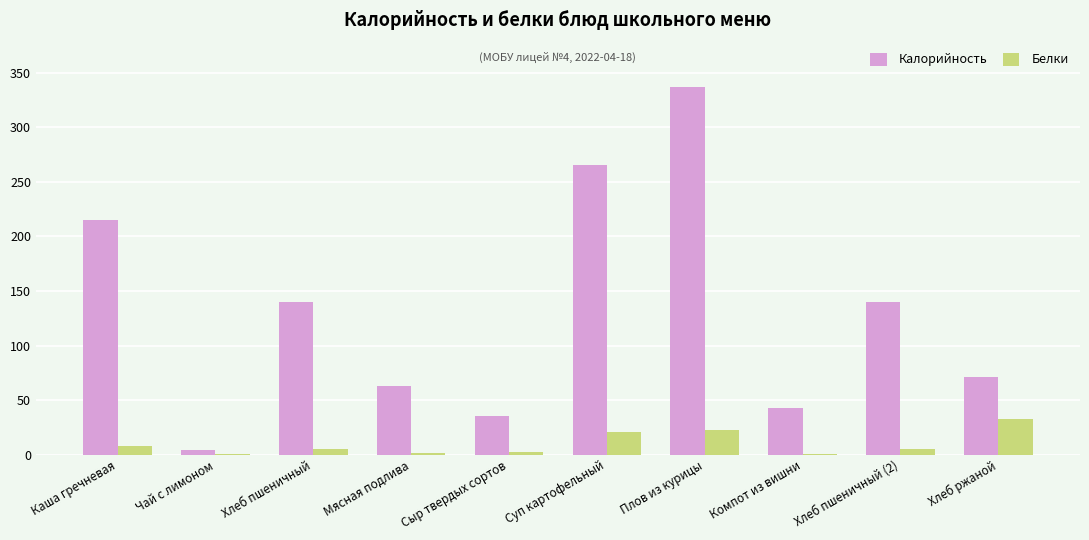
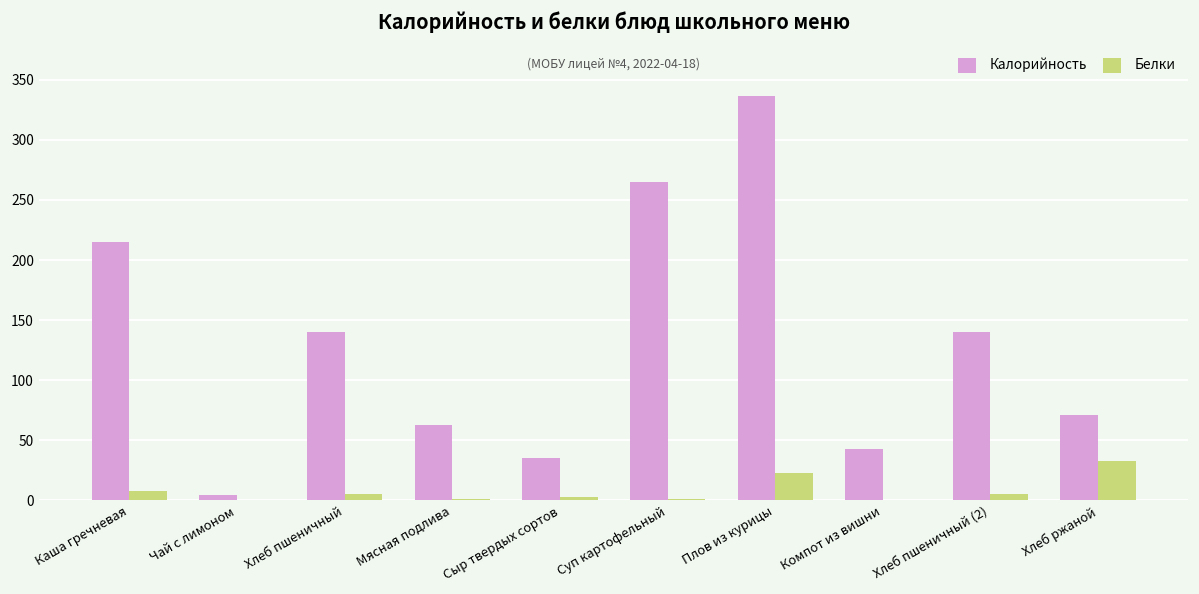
  {
    "Калорийность": {
      "Каша гречневая": 215,
      "Чай с лимоном": 4,
      "Хлеб пшеничный": 140,
      "Мясная подлива": 63,
      "Сыр твердых сортов": 35,
      "Суп картофельный": 265,
      "Плов из курицы": 337,
      "Компот из вишни": 43,
      "Хлеб пшеничный (2)": 140,
      "Хлеб ржаной": 71
    },
    "Белки": {
      "Каша гречневая": 8,
      "Хлеб пшеничный": 5,
      "Сыр твердых сортов": 2,
-     "Суп картофельный": 21,
+     "Суп картофельный": 1,
      "Плов из курицы": 23,
      "Хлеб пшеничный (2)": 5,
      "Хлеб ржаной": 32
    }
  }
